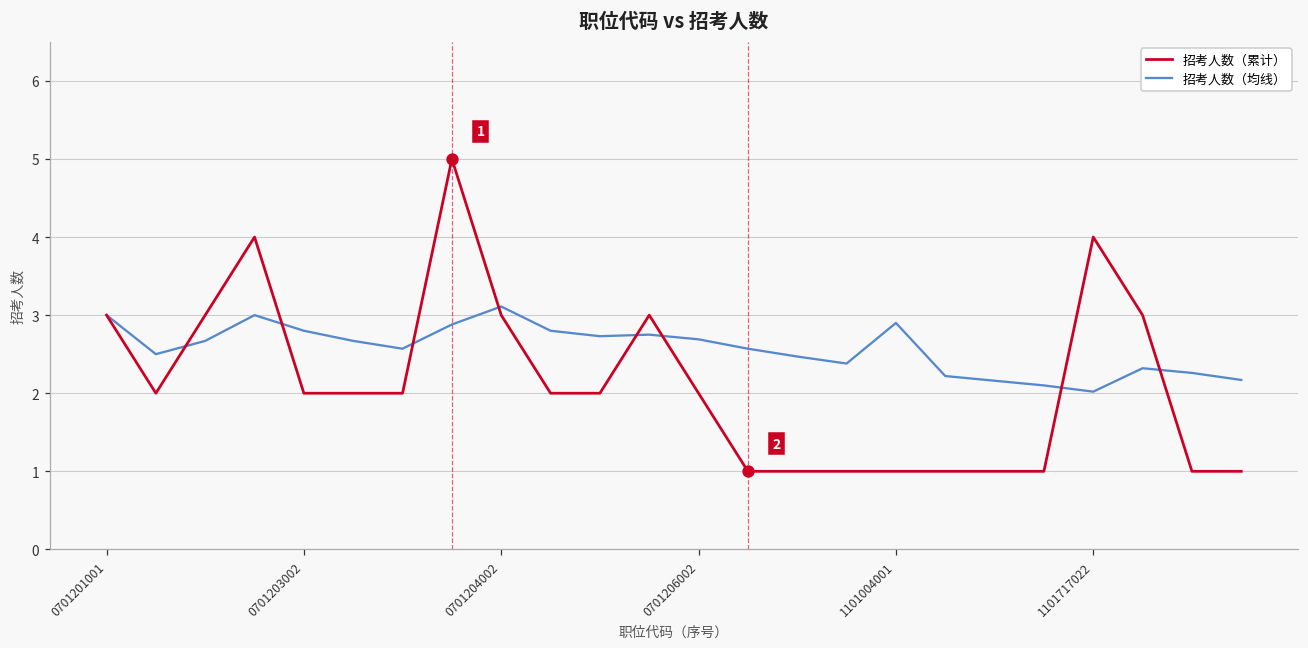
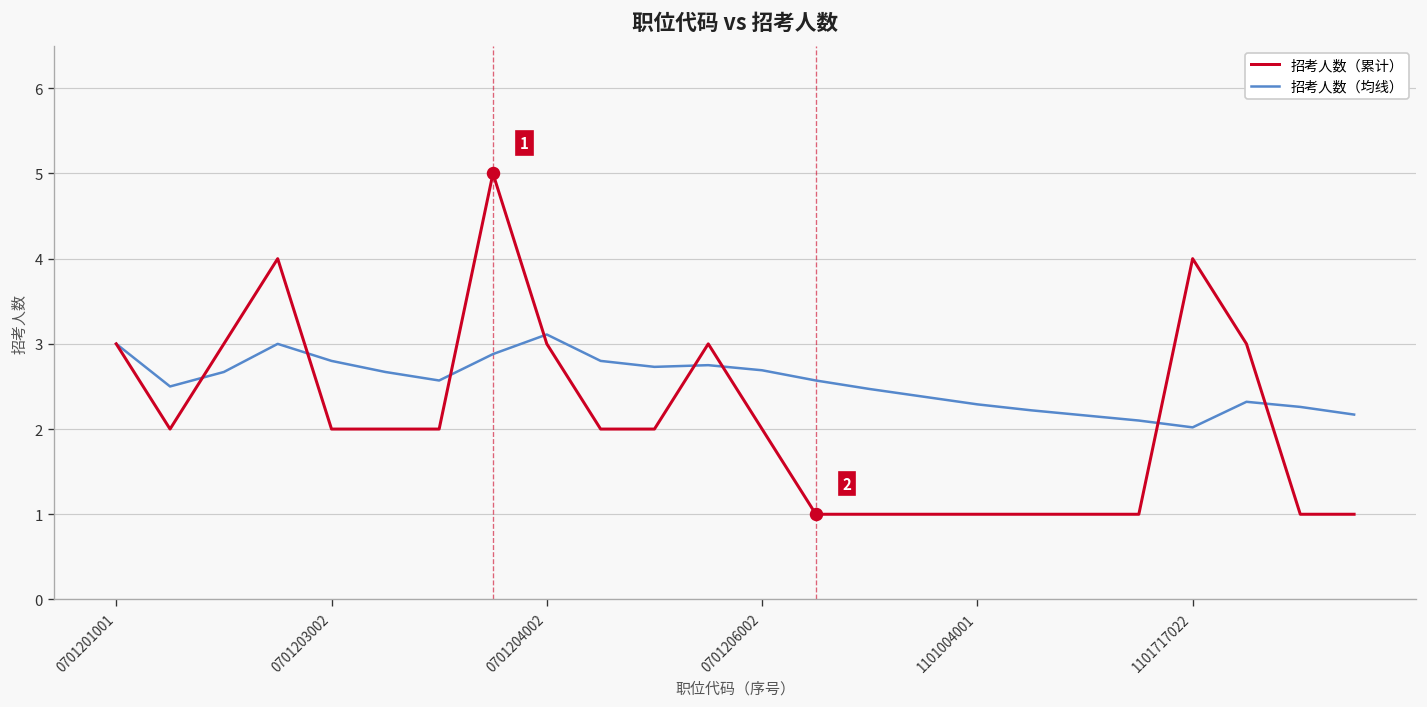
  {
    "招考人数（均线）": {
      "0701203002": 2.8,
      "0701204002": 3.1,
      "0701206002": 2.7,
-     "1101004001": 2.9,
+     "1101004001": 2.3,
      "1101717022": 2.0
    }
  }
